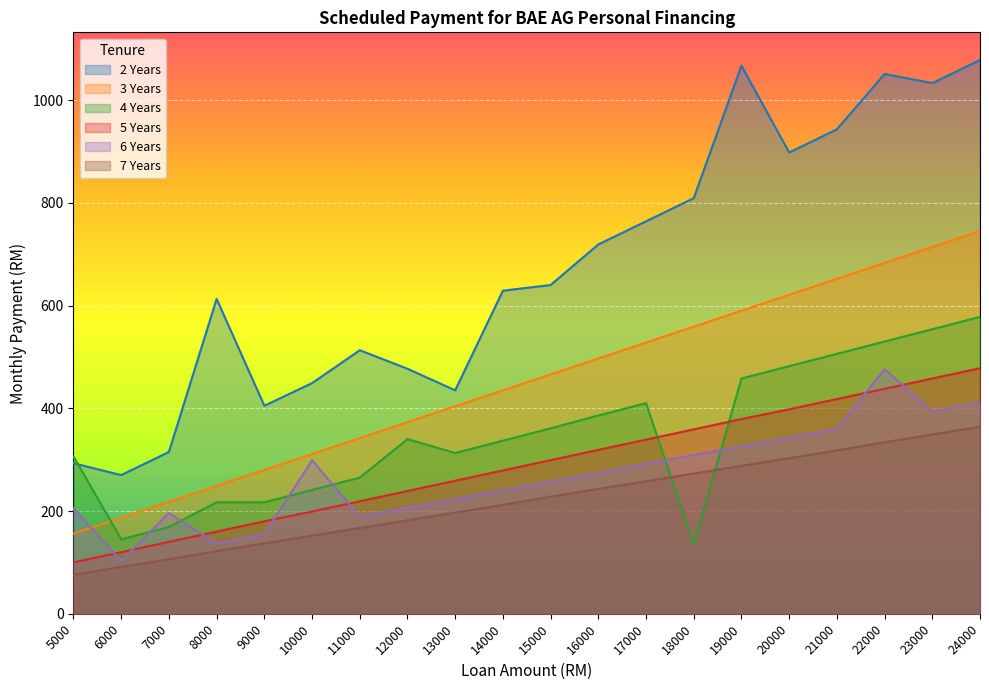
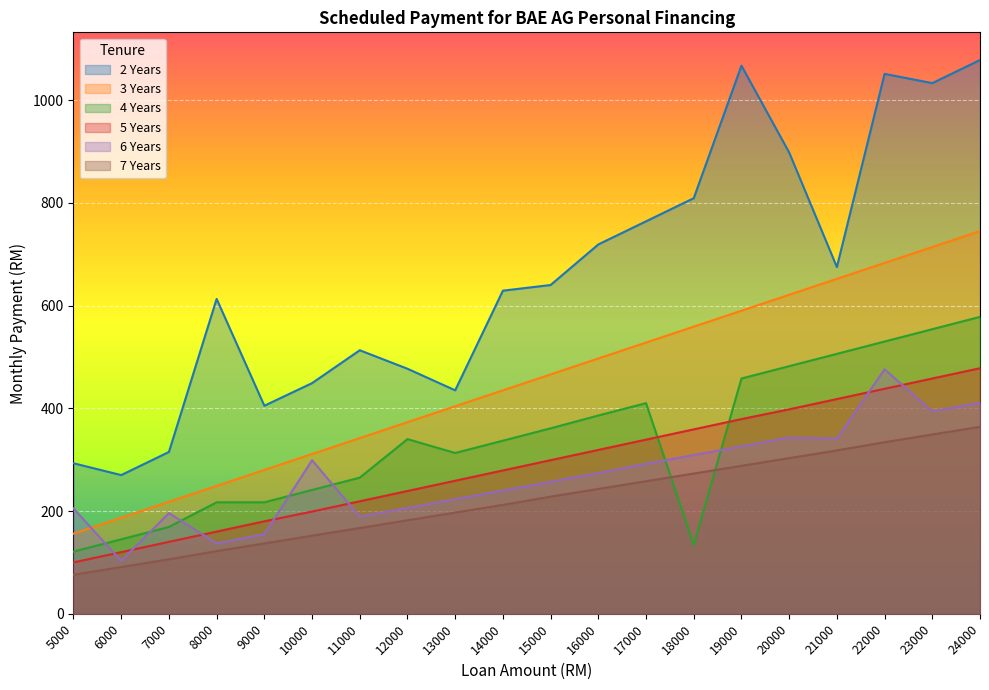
  {
    "2 Years": {
      "5000": 290,
      "6000": 270,
      "7000": 320,
      "8000": 610,
      "9000": 410,
      "10000": 450,
      "11000": 510,
      "12000": 480,
      "13000": 440,
      "14000": 630,
      "15000": 640,
      "16000": 720,
      "17000": 760,
      "18000": 810,
      "19000": 1070,
      "20000": 900,
-     "21000": 940,
+     "21000": 680,
      "22000": 1050,
      "23000": 1030,
      "24000": 1080
    },
    "4 Years": {
-     "5000": 310,
+     "5000": 120,
      "6000": 150,
      "7000": 170,
      "8000": 220,
      "9000": 220,
      "10000": 240,
      "11000": 270,
      "12000": 340,
      "13000": 310,
      "14000": 340,
      "15000": 360,
      "16000": 390,
      "17000": 410,
      "18000": 130,
      "19000": 460,
      "20000": 480,
      "21000": 510,
      "22000": 530,
      "23000": 550,
      "24000": 580
    },
    "6 Years": {
      "5000": 210,
      "6000": 100,
      "7000": 200,
      "8000": 140,
      "9000": 160,
      "10000": 300,
      "11000": 190,
      "12000": 210,
      "13000": 220,
      "14000": 240,
      "15000": 260,
      "16000": 270,
      "17000": 290,
      "18000": 310,
      "19000": 330,
      "20000": 340,
-     "21000": 360,
+     "21000": 340,
      "22000": 480,
      "23000": 390,
      "24000": 410
    }
  }
